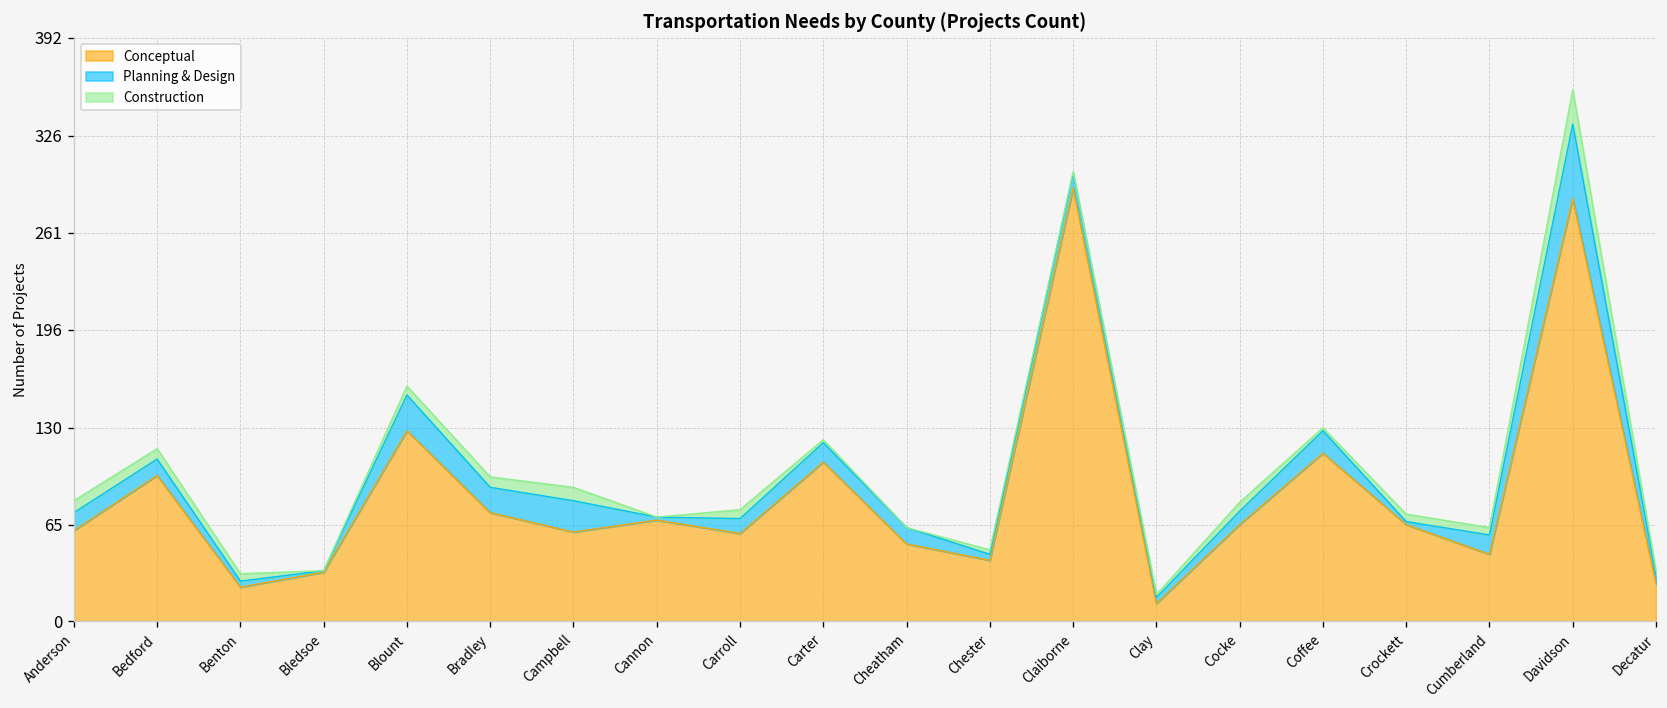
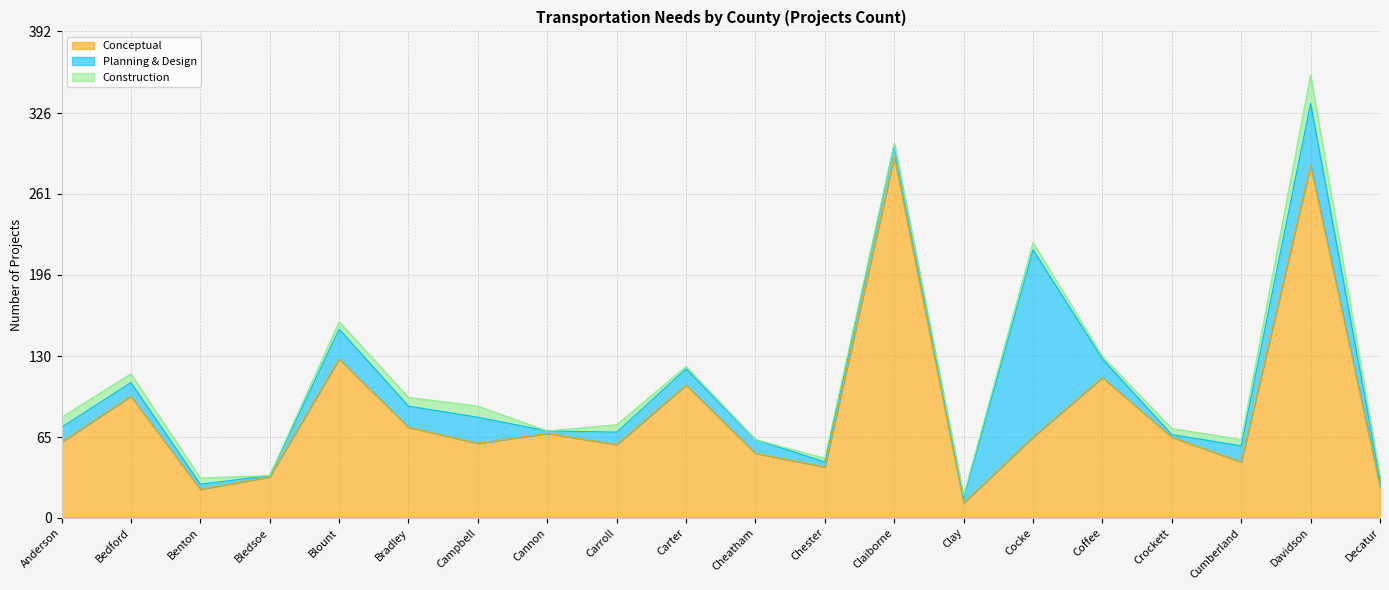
  {
    "Conceptual": {
      "Anderson": 61,
      "Bedford": 98,
      "Benton": 23,
      "Blount": 128,
      "Bradley": 73,
      "Campbell": 60,
      "Carroll": 59,
      "Carter": 107,
      "Cheatham": 52,
      "Chester": 41,
      "Claiborne": 291,
      "Clay": 12,
      "Cocke": 65,
      "Coffee": 113,
      "Cumberland": 45,
      "Davidson": 284,
      "Decatur": 25
    },
    "Planning & Design": {
      "Anderson": 12,
      "Bedford": 11,
      "Benton": 4,
      "Blount": 24,
      "Bradley": 17,
      "Campbell": 21,
      "Carroll": 10,
      "Chester": 4,
-     "Cocke": 9,
+     "Cocke": 151,
      "Cumberland": 13,
      "Davidson": 50,
      "Decatur": 6
    },
    "Construction": {
      "Anderson": 8,
      "Bedford": 7,
      "Benton": 5,
      "Blount": 6,
      "Bradley": 7,
      "Campbell": 9,
      "Carroll": 6,
      "Chester": 3,
      "Cocke": 6,
      "Crockett": 5,
      "Cumberland": 5,
      "Davidson": 23,
      "Decatur": 3
    }
  }
